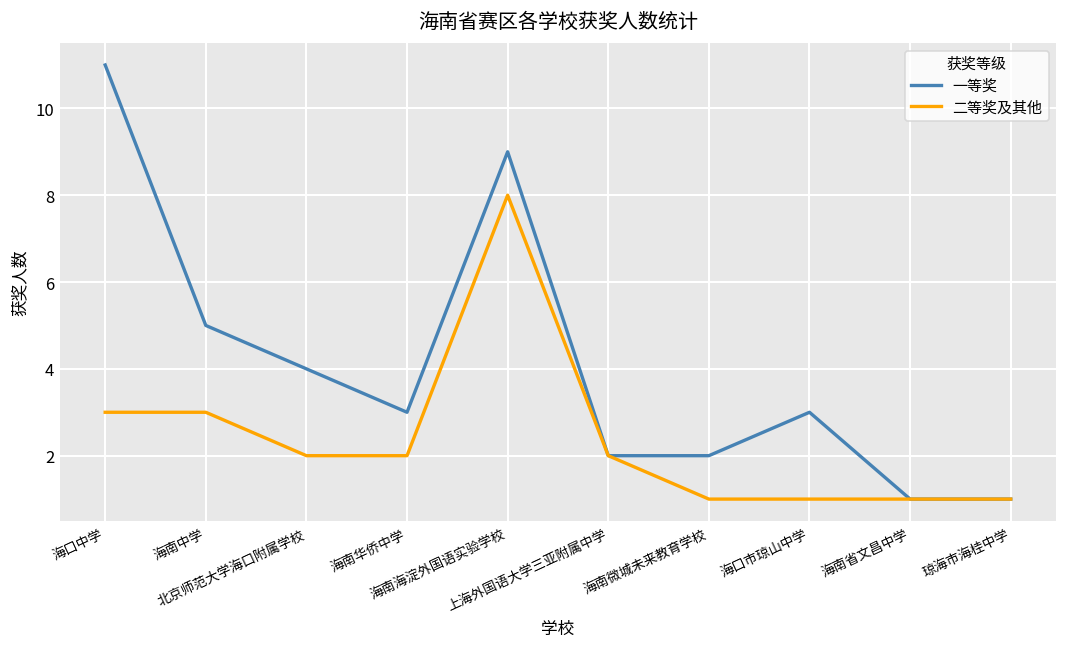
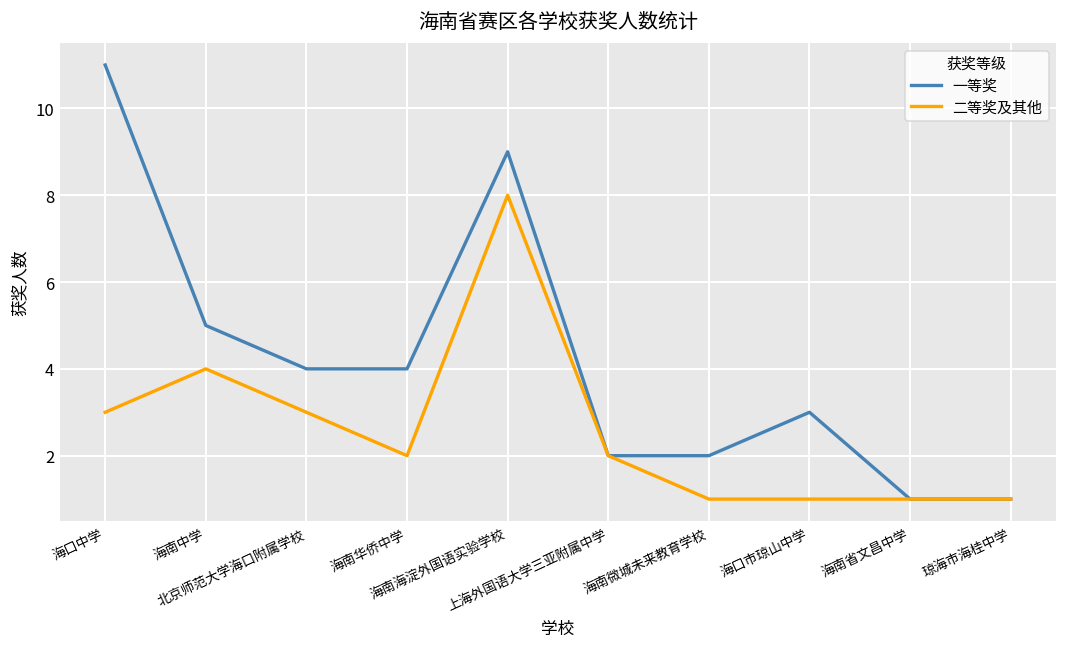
  {
    "一等奖": {
      "海口中学": 11,
      "海南中学": 5,
      "北京师范大学海口附属学校": 4,
-     "海南华侨中学": 3,
+     "海南华侨中学": 4,
      "海南海淀外国语实验学校": 9,
      "海南微城未来教育学校": 2,
      "海口市琼山中学": 3
    },
    "二等奖及其他": {
      "海口中学": 3,
-     "海南中学": 3,
-     "北京师范大学海口附属学校": 2,
+     "海南中学": 4,
+     "北京师范大学海口附属学校": 3,
      "海南华侨中学": 2,
      "海南海淀外国语实验学校": 8,
      "海南微城未来教育学校": 1,
      "海口市琼山中学": 1
    }
  }
